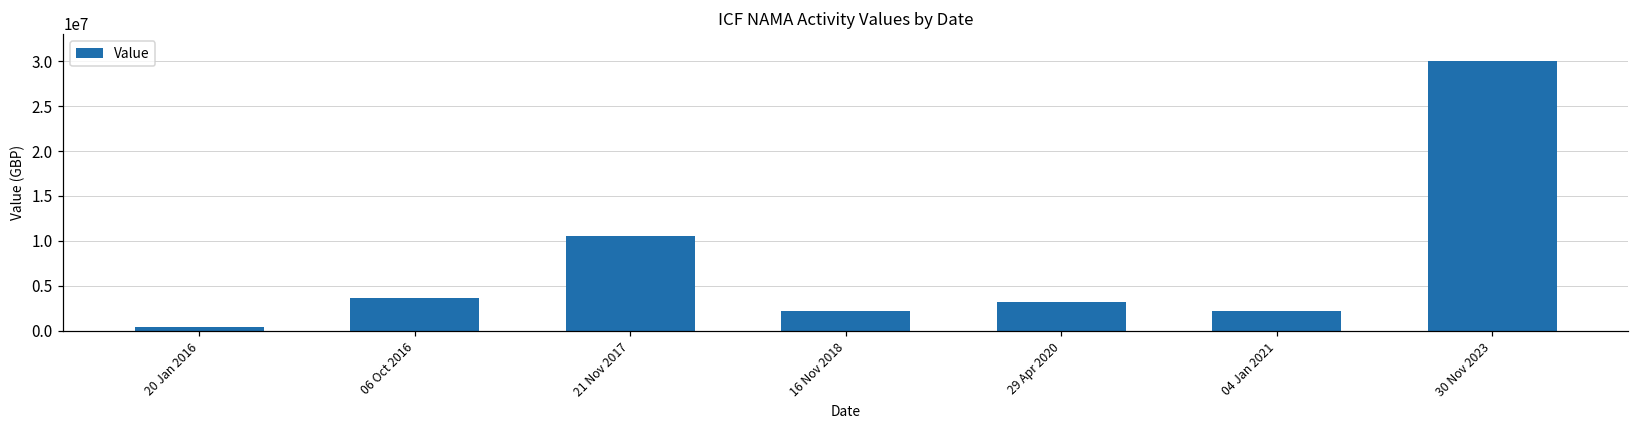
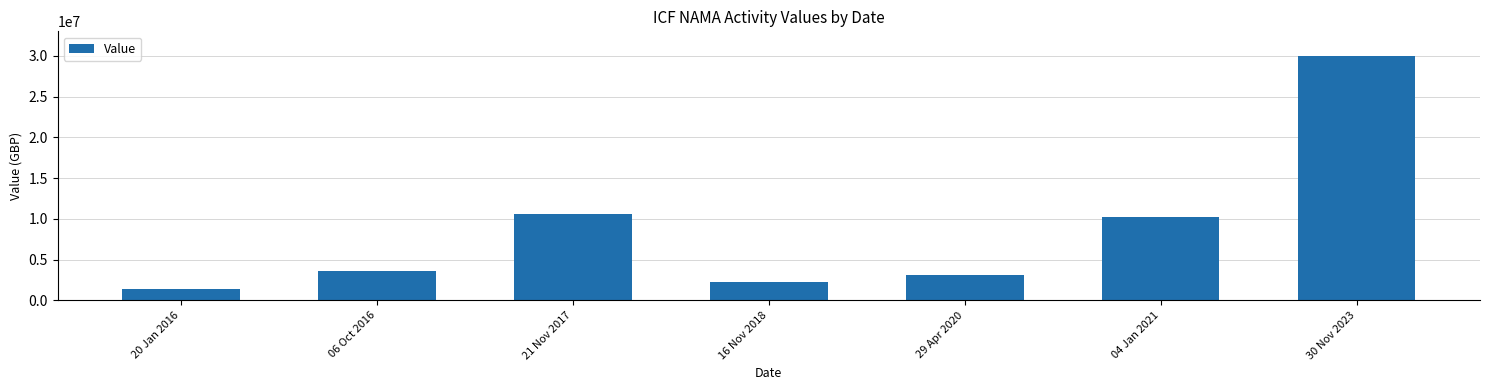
  {
-   "20 Jan 2016": 0,
+   "20 Jan 2016": 1000000,
    "06 Oct 2016": 4000000,
    "21 Nov 2017": 11000000,
    "16 Nov 2018": 2000000,
    "29 Apr 2020": 3000000,
-   "04 Jan 2021": 2000000,
+   "04 Jan 2021": 10000000,
    "30 Nov 2023": 30000000
  }
